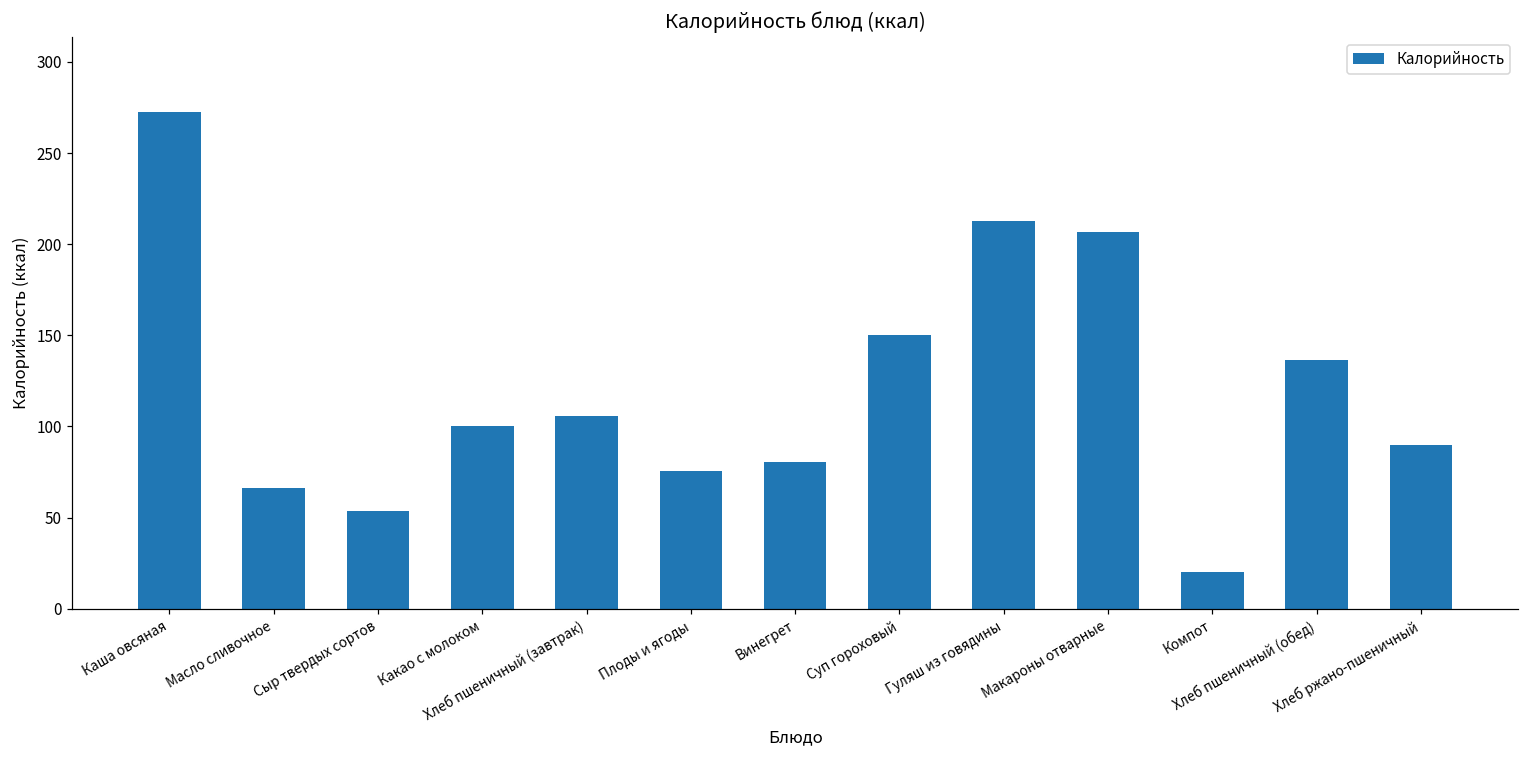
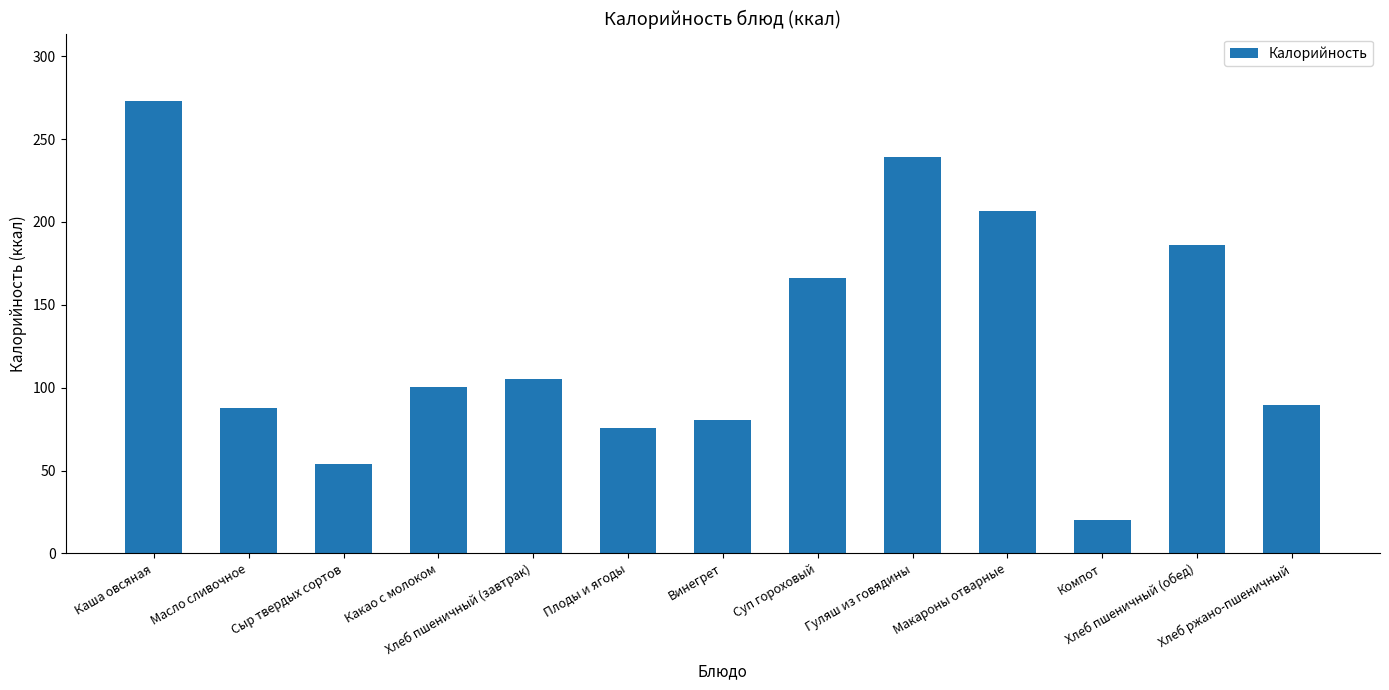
  {
    "Каша овсяная": 273,
-   "Масло сливочное": 66,
+   "Масло сливочное": 88,
    "Сыр твердых сортов": 54,
    "Какао с молоком": 100,
    "Хлеб пшеничный (завтрак)": 106,
    "Плоды и ягоды": 76,
    "Винегрет": 80,
-   "Суп гороховый": 150,
-   "Гуляш из говядины": 213,
+   "Суп гороховый": 166,
+   "Гуляш из говядины": 240,
    "Макароны отварные": 207,
    "Компот": 20,
-   "Хлеб пшеничный (обед)": 136,
+   "Хлеб пшеничный (обед)": 186,
    "Хлеб ржано-пшеничный": 90
  }
